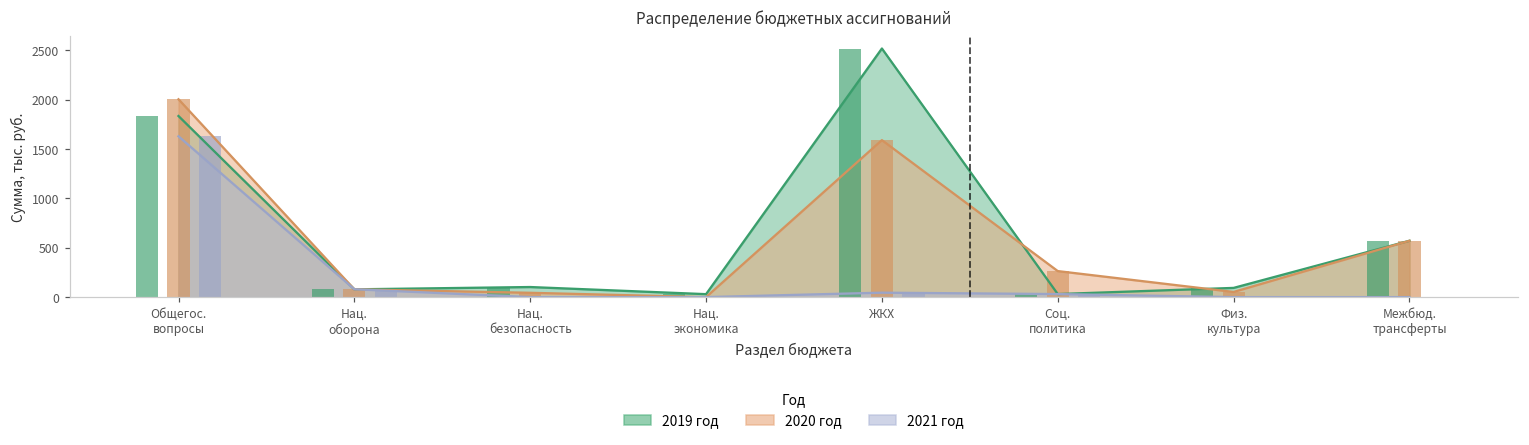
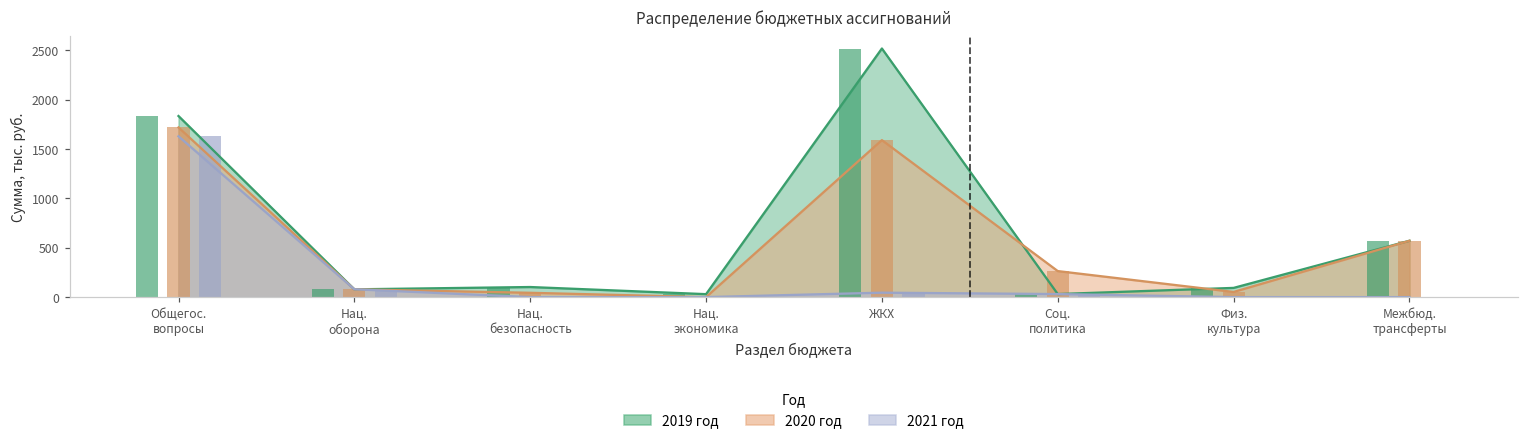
  {
    "2020 год": {
-     "Общегос. вопросы": 2000,
+     "Общегос. вопросы": 1700,
      "Нац. оборона": 100,
      "Нац. безопасность": 0,
      "Нац. экономика": 0,
      "ЖКХ": 1600,
      "Соц. политика": 300,
      "Физ. культура": 100,
      "Межбюд. трансферты": 600
    }
  }
